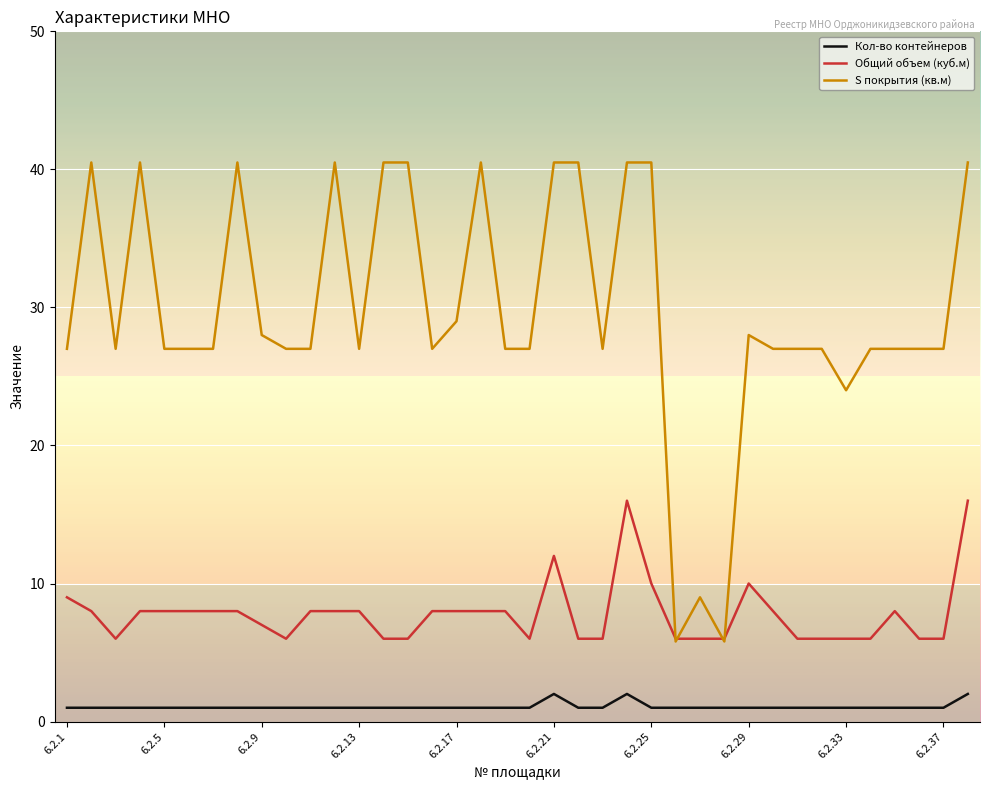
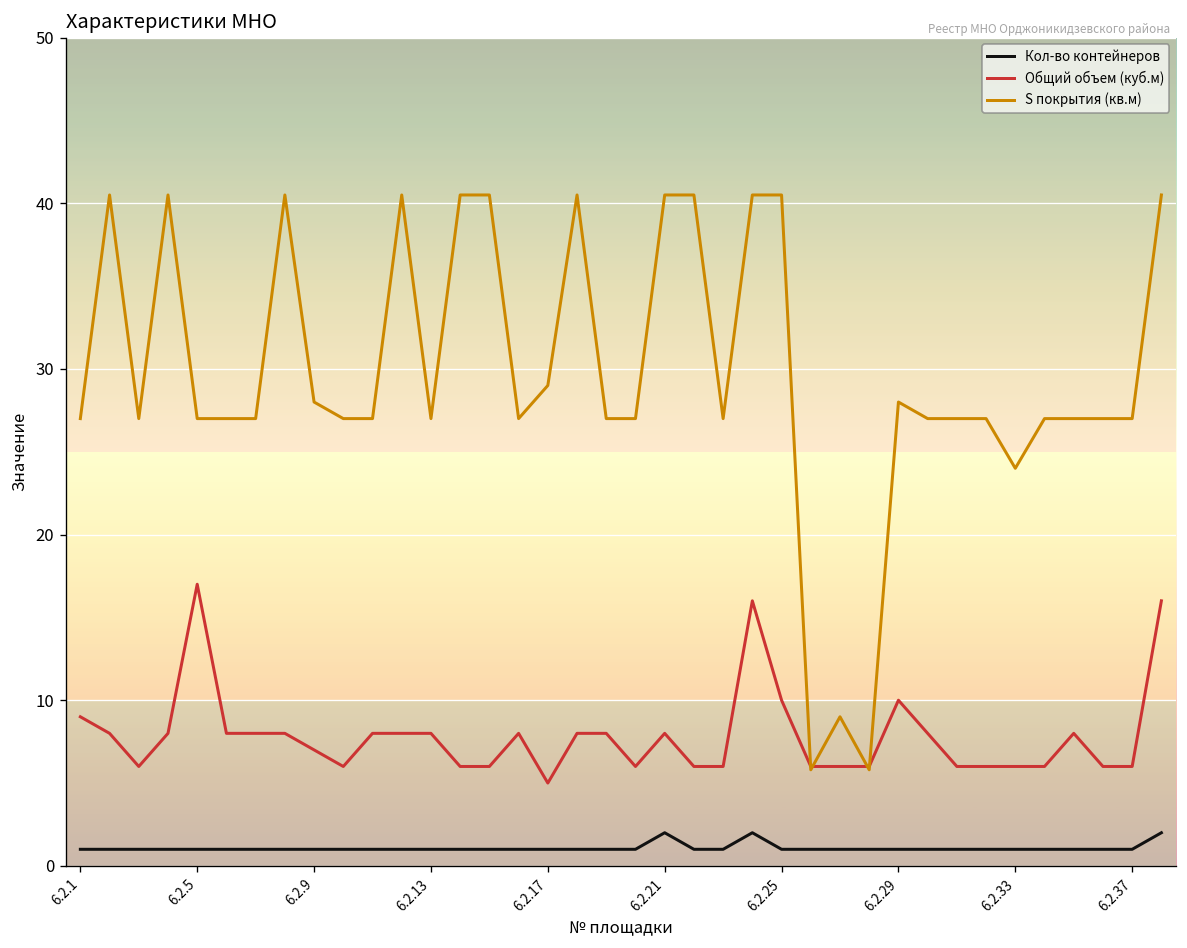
  {
    "Кол-во контейнеров": {
      "6.2.1": 1,
      "6.2.5": 1,
      "6.2.9": 1,
      "6.2.13": 1,
      "6.2.17": 1,
      "6.2.21": 2,
      "6.2.25": 1,
      "6.2.29": 1,
      "6.2.33": 1,
      "6.2.37": 1
    },
    "Общий объем (куб.м)": {
      "6.2.1": 9,
-     "6.2.5": 8,
+     "6.2.5": 17,
      "6.2.9": 7,
      "6.2.13": 8,
-     "6.2.17": 8,
-     "6.2.21": 12,
+     "6.2.17": 5,
+     "6.2.21": 8,
      "6.2.25": 10,
      "6.2.29": 10,
      "6.2.33": 6,
      "6.2.37": 6
    },
    "S покрытия (кв.м)": {
      "6.2.1": 27,
      "6.2.5": 27,
      "6.2.9": 28,
      "6.2.13": 27,
      "6.2.17": 29,
      "6.2.21": 40.5,
      "6.2.25": 40.5,
      "6.2.29": 28,
      "6.2.33": 24,
      "6.2.37": 27
    }
  }
